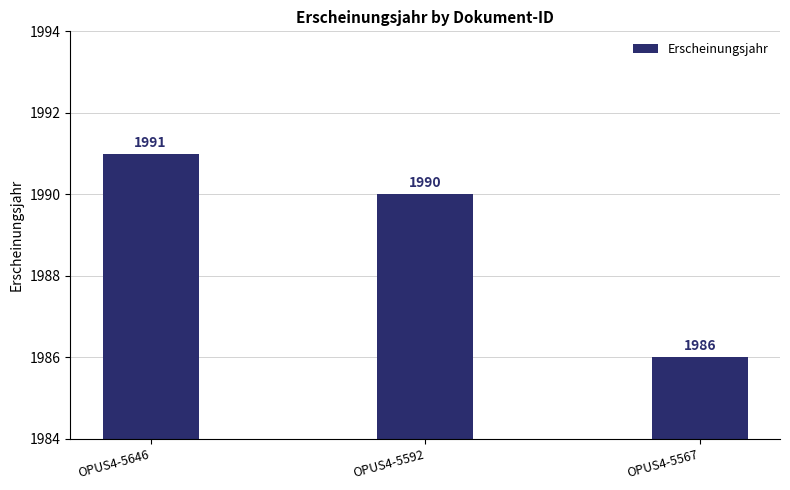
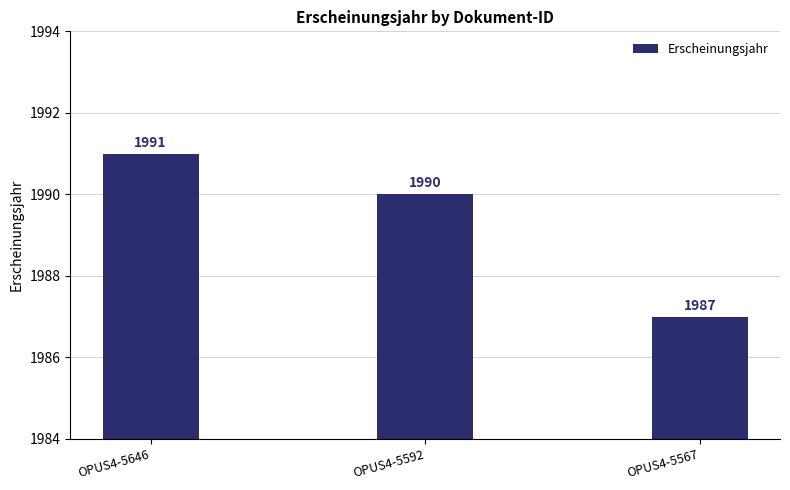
  {
    "OPUS4-5646": 1991,
    "OPUS4-5592": 1990,
-   "OPUS4-5567": 1986
+   "OPUS4-5567": 1987
  }
